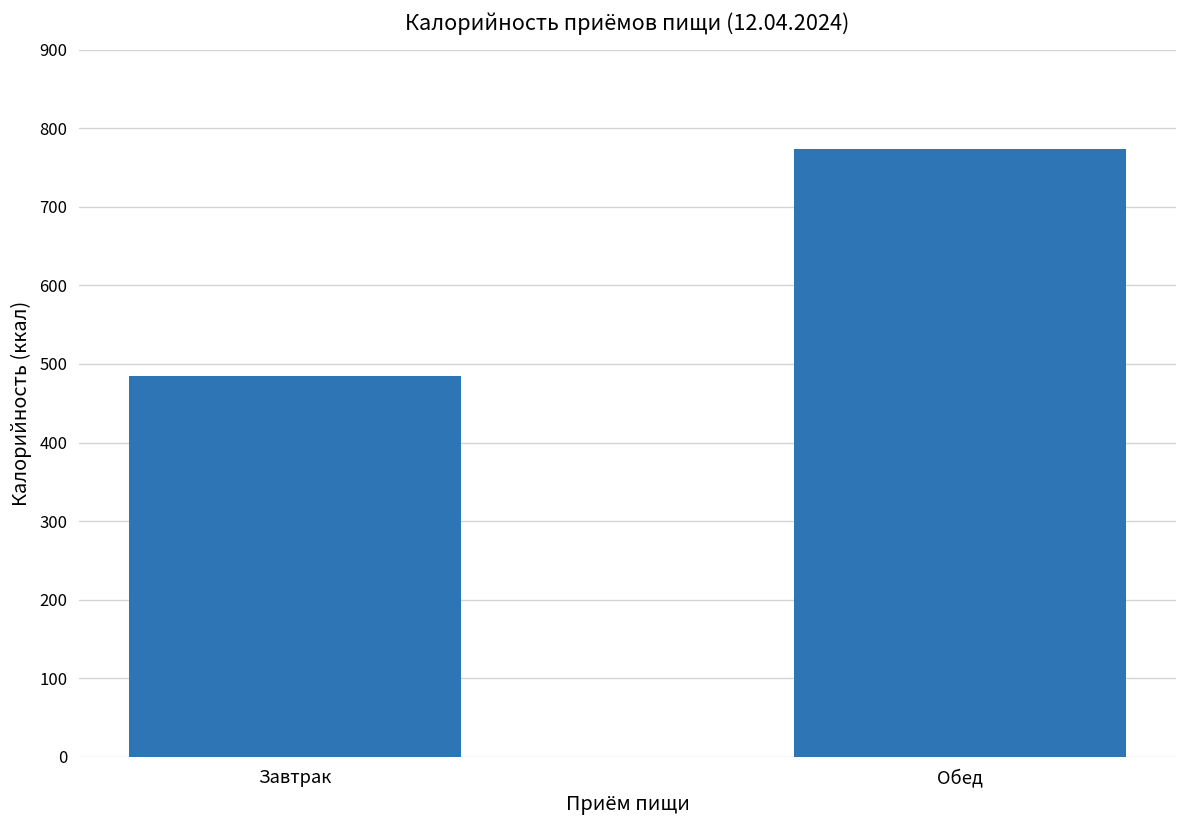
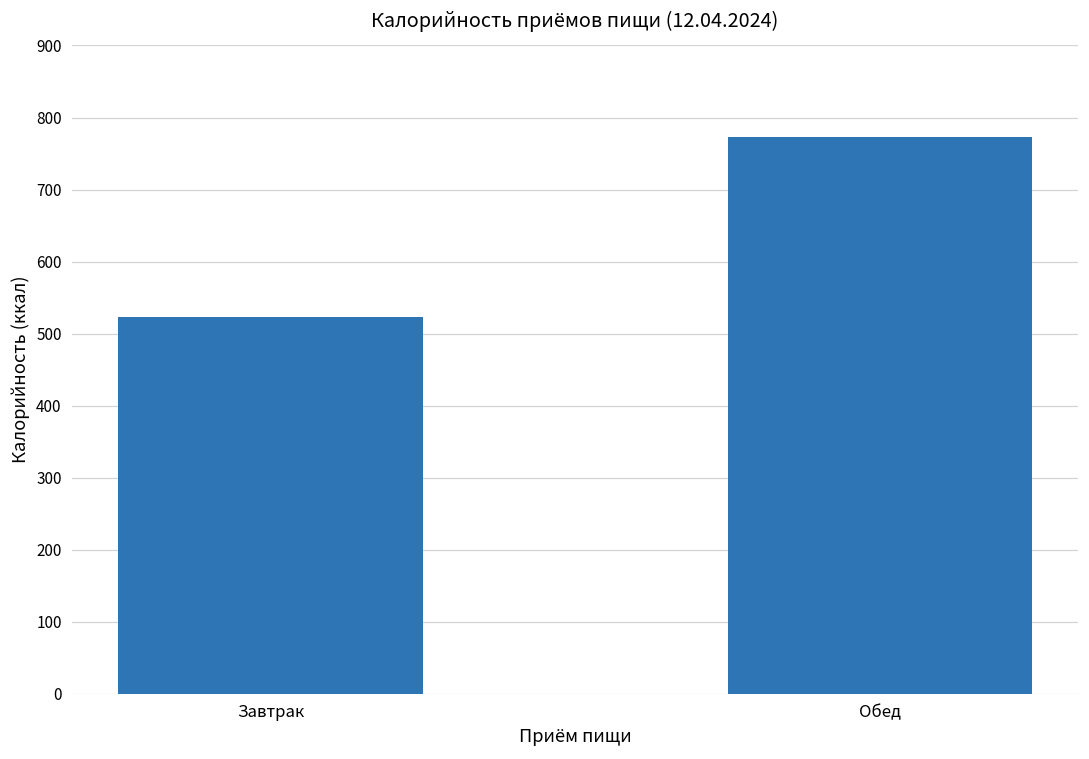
  {
-   "Завтрак": 480,
+   "Завтрак": 520,
    "Обед": 770
  }
